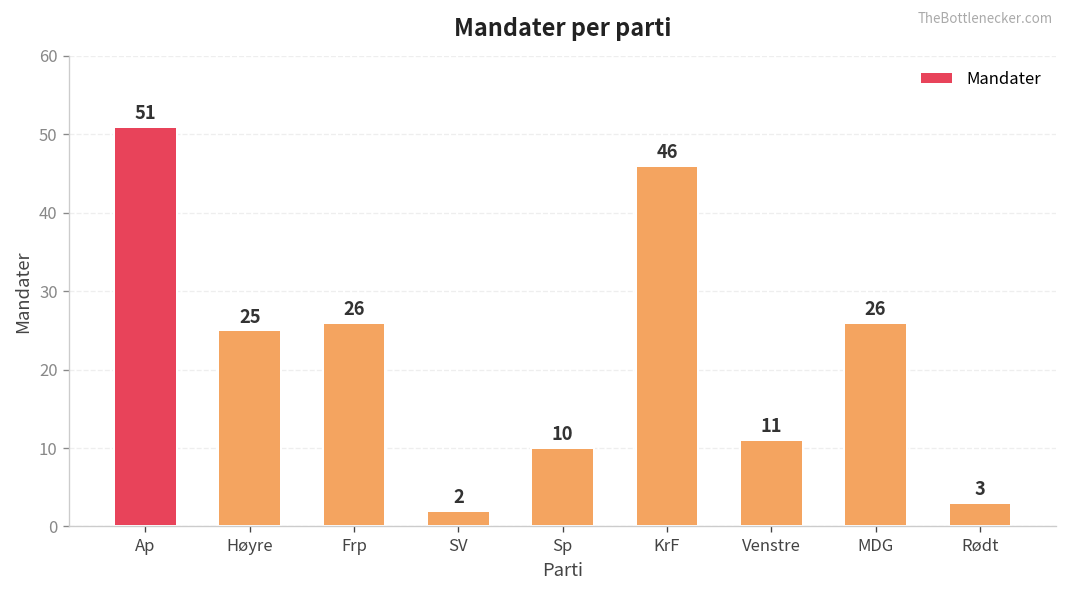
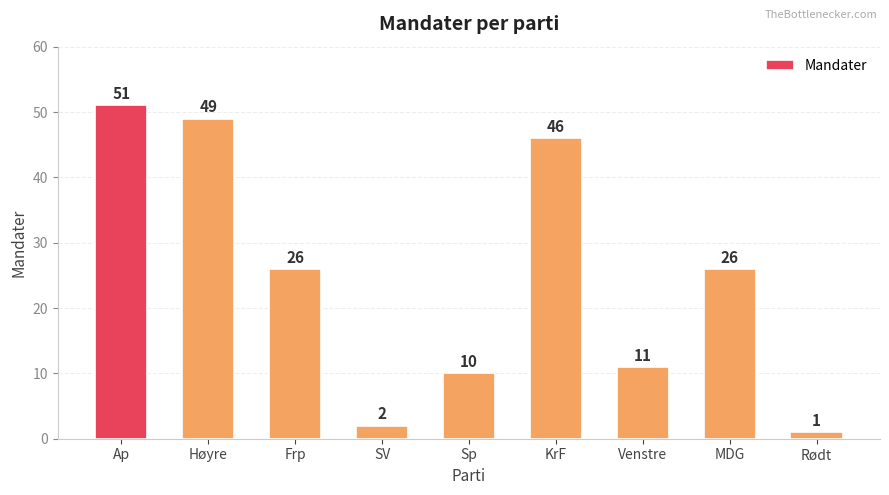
  {
    "Ap": 51,
-   "Høyre": 25,
+   "Høyre": 49,
    "Frp": 26,
    "SV": 2,
    "Sp": 10,
    "KrF": 46,
    "Venstre": 11,
    "MDG": 26,
-   "Rødt": 3
+   "Rødt": 1
  }
